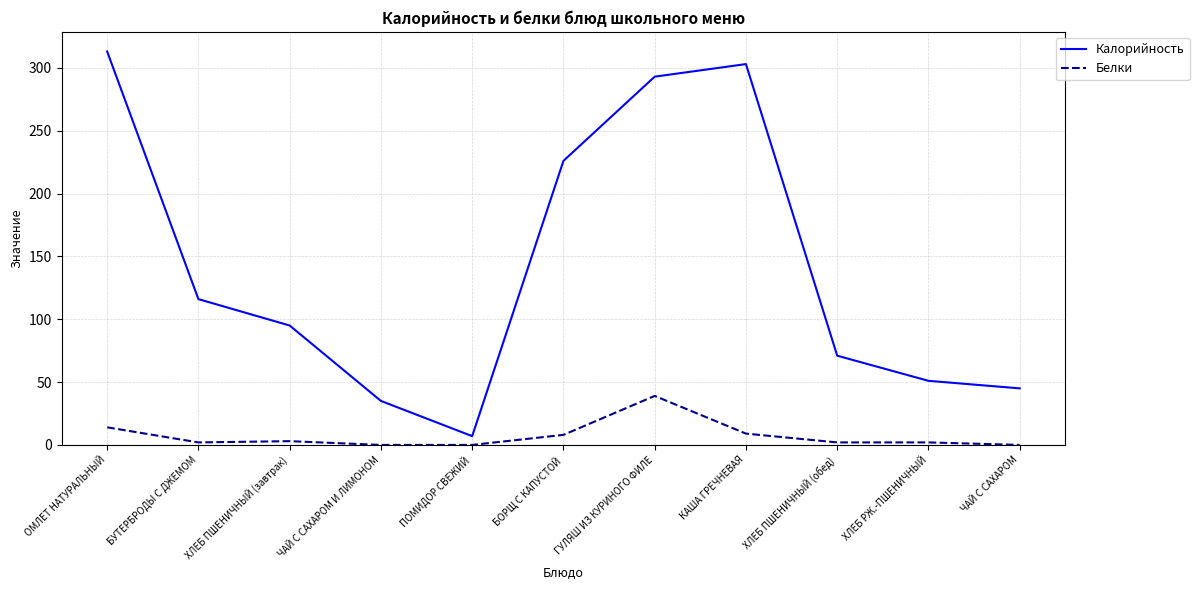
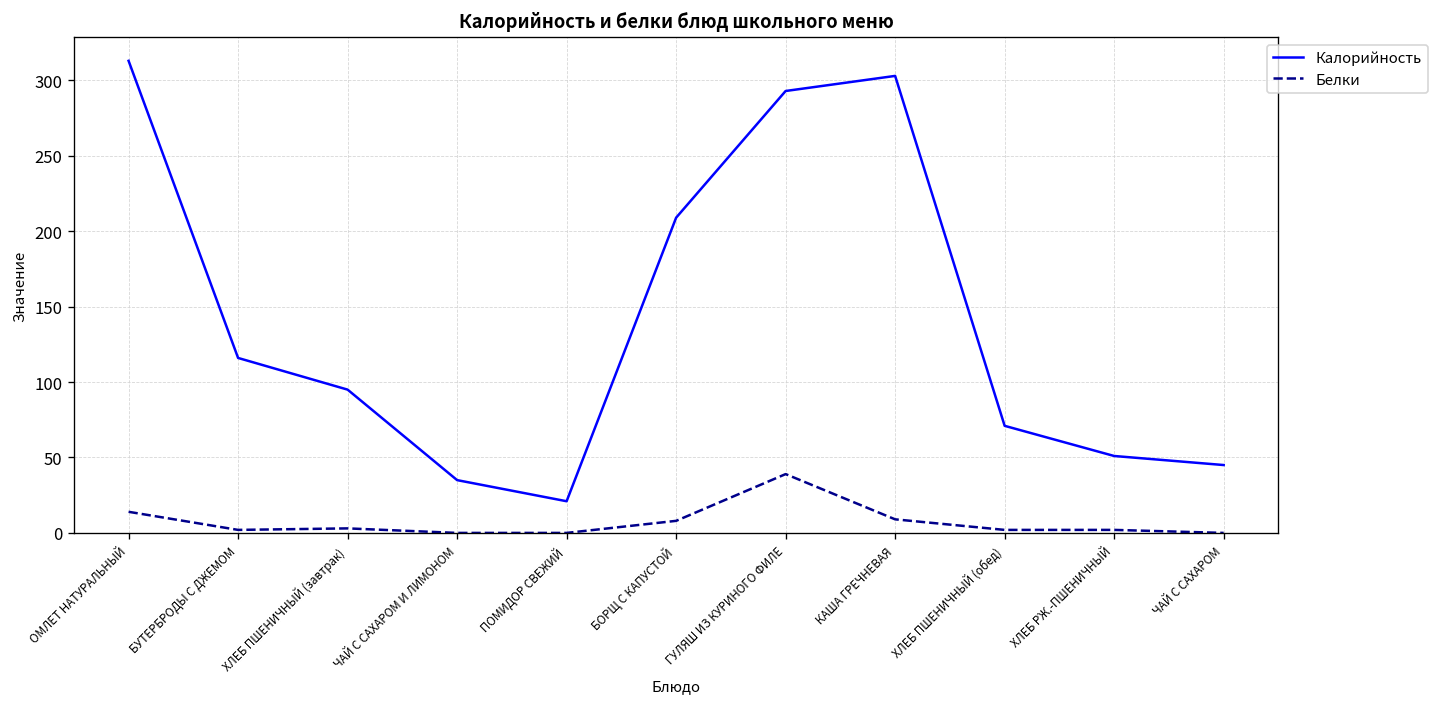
  {
    "Калорийность": {
      "ОМЛЕТ НАТУРАЛЬНЫЙ": 313,
      "БУТЕРБРОДЫ С ДЖЕМОМ": 116,
      "ХЛЕБ ПШЕНИЧНЫЙ (завтрак)": 95,
      "ЧАЙ С САХАРОМ И ЛИМОНОМ": 35,
-     "ПОМИДОР СВЕЖИЙ": 7,
-     "БОРЩ С КАПУСТОЙ": 226,
+     "ПОМИДОР СВЕЖИЙ": 21,
+     "БОРЩ С КАПУСТОЙ": 209,
      "ГУЛЯШ ИЗ КУРИНОГО ФИЛЕ": 293,
      "КАША ГРЕЧНЕВАЯ": 303,
      "ХЛЕБ ПШЕНИЧНЫЙ (обед)": 71,
      "ХЛЕБ РЖ.-ПШЕНИЧНЫЙ": 51,
      "ЧАЙ С САХАРОМ": 45
    },
    "Белки": {
      "ОМЛЕТ НАТУРАЛЬНЫЙ": 14,
      "БУТЕРБРОДЫ С ДЖЕМОМ": 2,
      "ХЛЕБ ПШЕНИЧНЫЙ (завтрак)": 3,
      "ЧАЙ С САХАРОМ И ЛИМОНОМ": 0,
      "ПОМИДОР СВЕЖИЙ": 0,
      "БОРЩ С КАПУСТОЙ": 8,
      "ГУЛЯШ ИЗ КУРИНОГО ФИЛЕ": 39,
      "КАША ГРЕЧНЕВАЯ": 9,
      "ХЛЕБ ПШЕНИЧНЫЙ (обед)": 2,
      "ХЛЕБ РЖ.-ПШЕНИЧНЫЙ": 2,
      "ЧАЙ С САХАРОМ": 0
    }
  }
